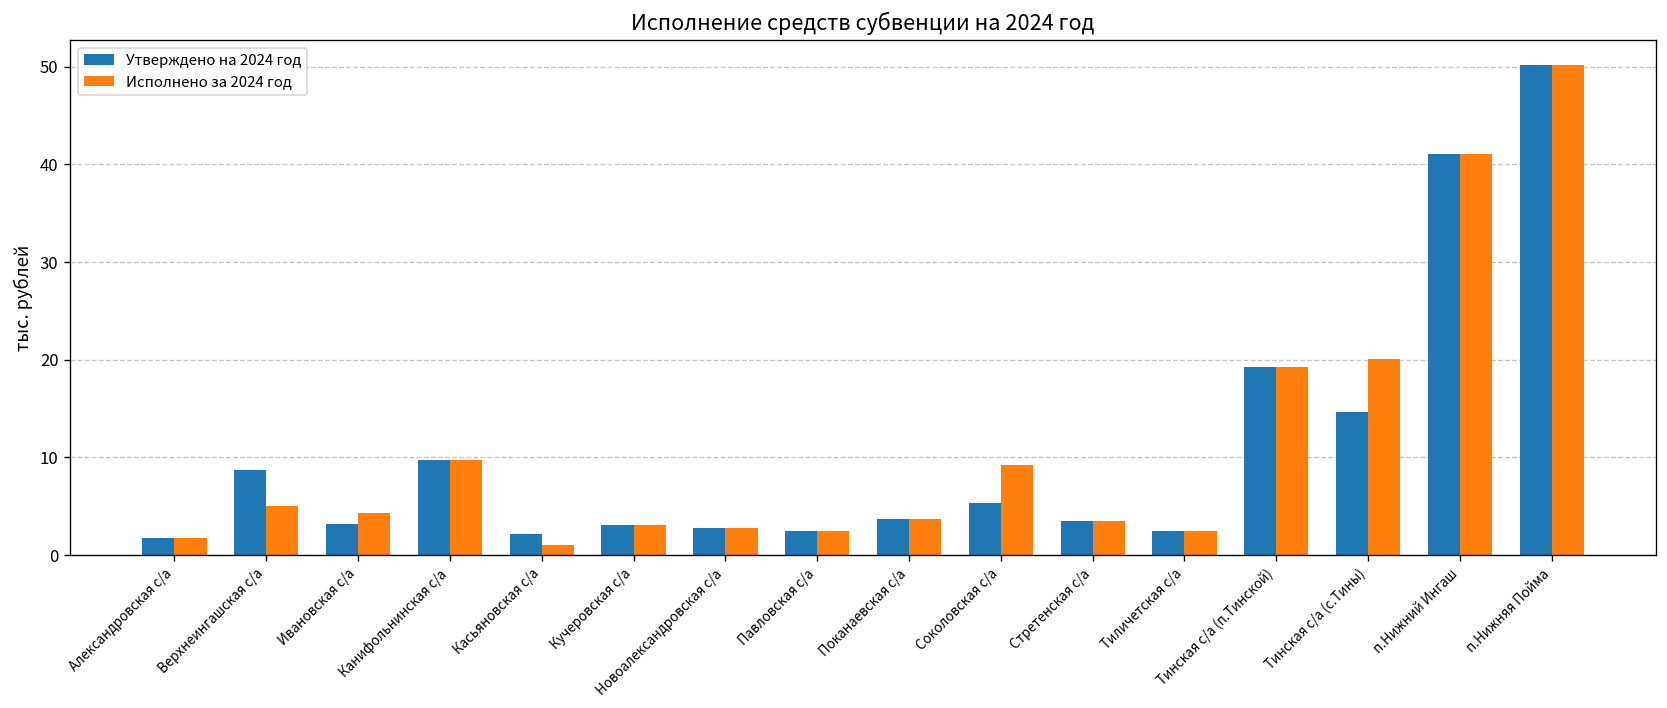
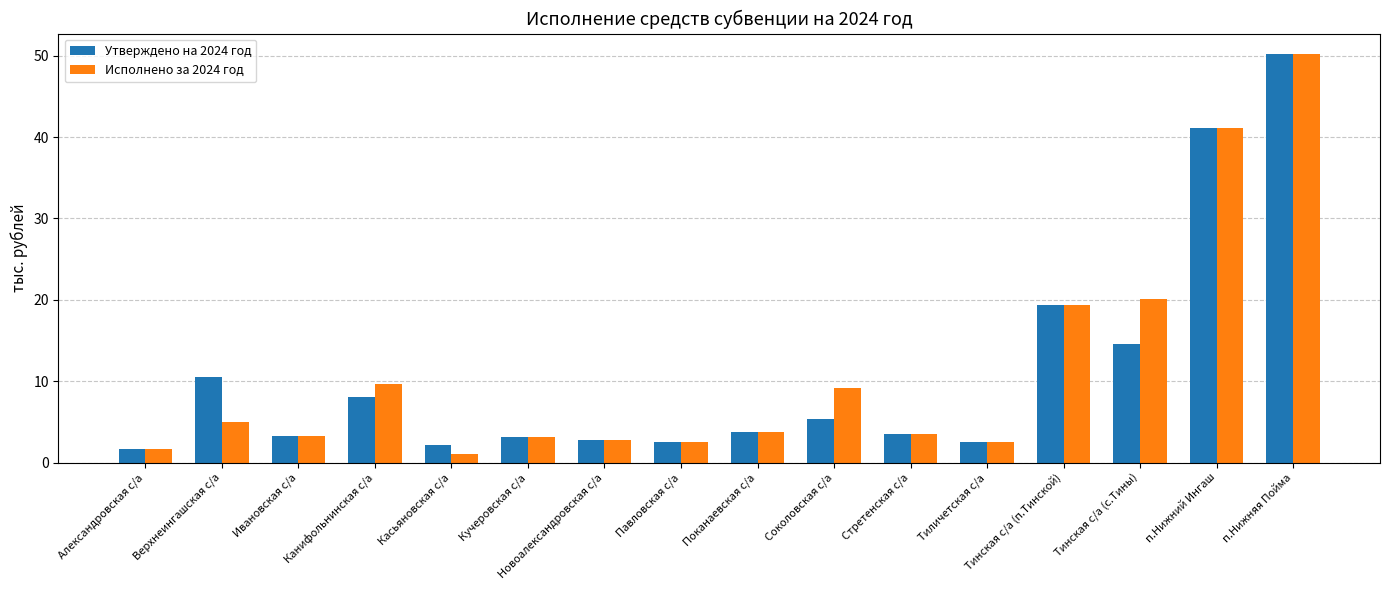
  {
    "Утверждено на 2024 год": {
      "Александровская с/а": 2,
-     "Верхнеингашская с/а": 9,
+     "Верхнеингашская с/а": 11,
      "Ивановская с/а": 3,
-     "Канифольнинская с/а": 10,
+     "Канифольнинская с/а": 8,
      "Касьяновская с/а": 2,
      "Кучеровская с/а": 3,
      "Новоалександровская с/а": 3,
      "Павловская с/а": 3,
      "Поканаевская с/а": 4,
      "Соколовская с/а": 5,
      "Стретенская с/а": 4,
      "Тиличетская с/а": 3,
      "Тинская с/а (п.Тинской)": 19,
      "Тинская с/а (с.Тины)": 15,
      "п.Нижний Ингаш": 41,
      "п.Нижняя Пойма": 50
    },
    "Исполнено за 2024 год": {
      "Александровская с/а": 2,
      "Верхнеингашская с/а": 5,
-     "Ивановская с/а": 4,
+     "Ивановская с/а": 3,
      "Канифольнинская с/а": 10,
      "Касьяновская с/а": 1,
      "Кучеровская с/а": 3,
      "Новоалександровская с/а": 3,
      "Павловская с/а": 3,
      "Поканаевская с/а": 4,
      "Соколовская с/а": 9,
      "Стретенская с/а": 4,
      "Тиличетская с/а": 3,
      "Тинская с/а (п.Тинской)": 19,
      "Тинская с/а (с.Тины)": 20,
      "п.Нижний Ингаш": 41,
      "п.Нижняя Пойма": 50
    }
  }
